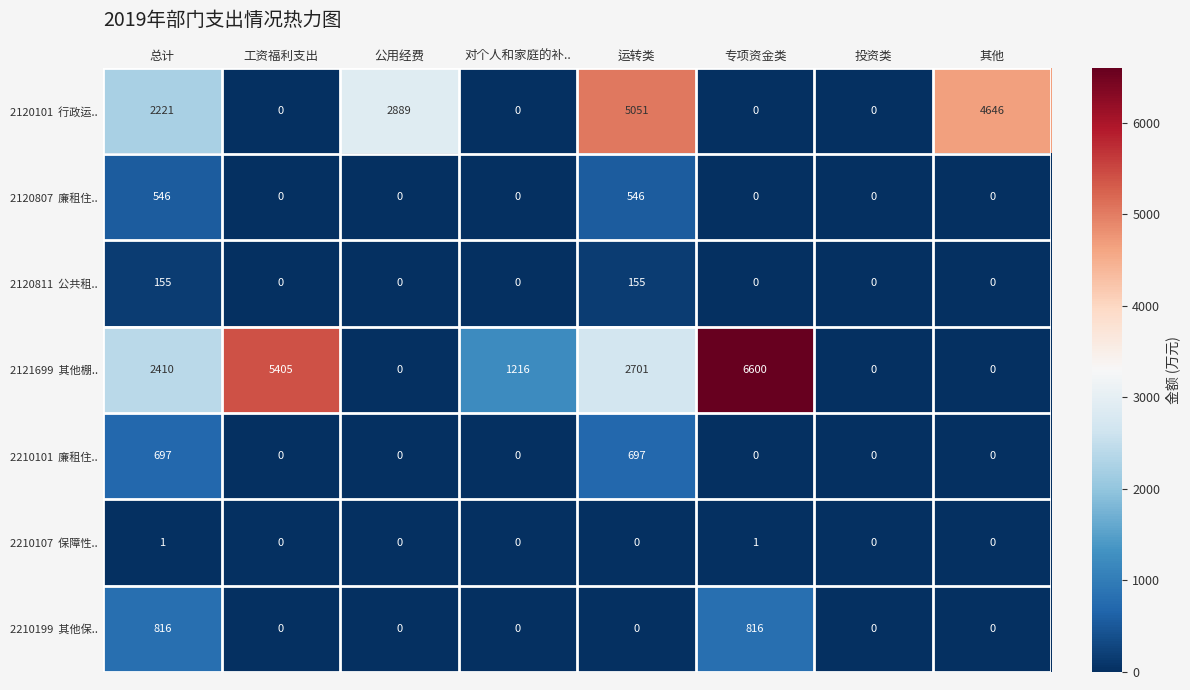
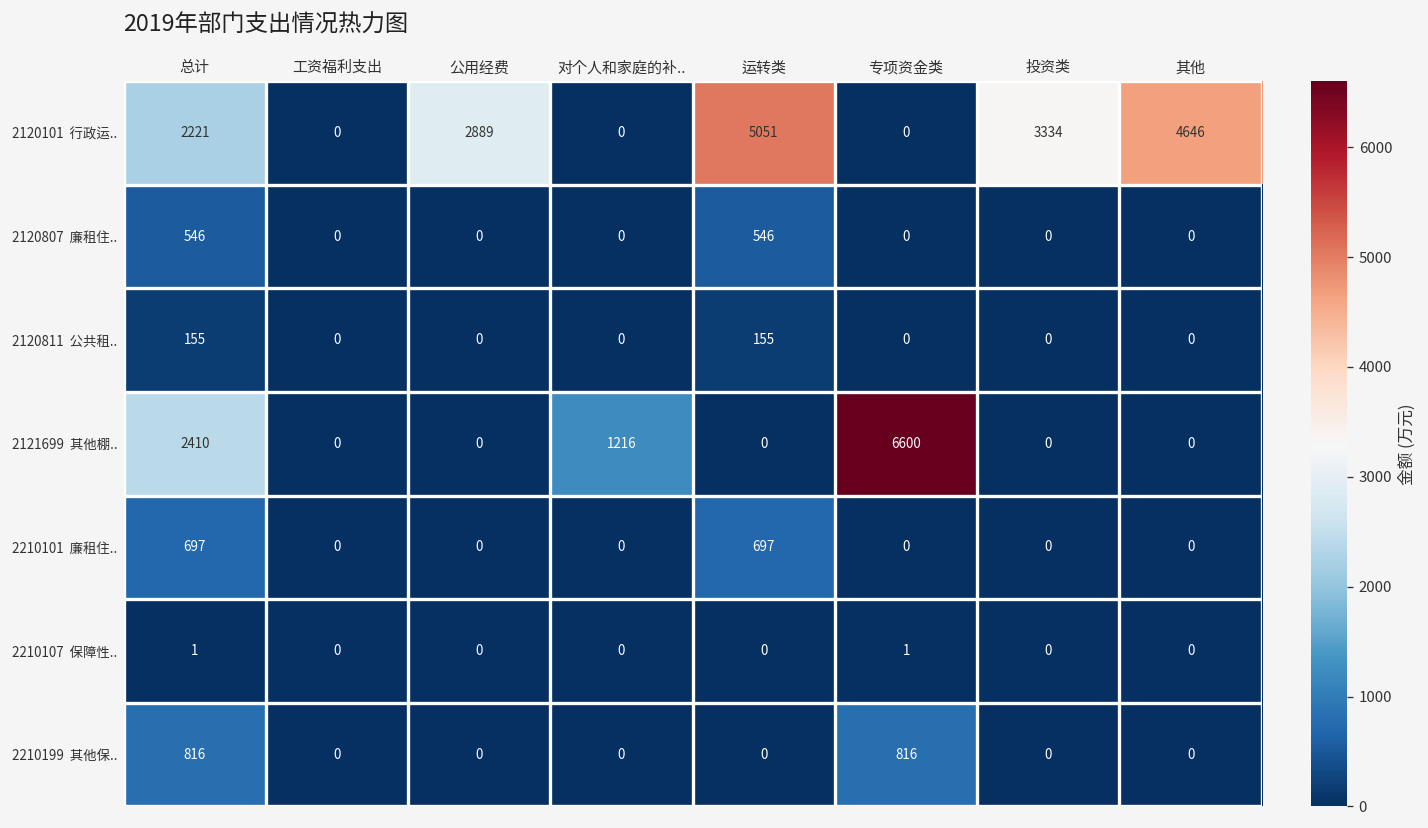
  {
    "2120101 行政运..": {
      "总计": 2221,
      "工资福利支出": 0,
      "公用经费": 2889,
      "对个人和家庭的补..": 0,
      "运转类": 5051,
      "专项资金类": 0,
-     "投资类": 0,
+     "投资类": 3334,
      "其他": 4646
    },
    "2120807 廉租住..": {
      "总计": 546,
      "工资福利支出": 0,
      "公用经费": 0,
      "对个人和家庭的补..": 0,
      "运转类": 546,
      "专项资金类": 0,
      "投资类": 0,
      "其他": 0
    },
    "2120811 公共租..": {
      "总计": 155,
      "工资福利支出": 0,
      "公用经费": 0,
      "对个人和家庭的补..": 0,
      "运转类": 155,
      "专项资金类": 0,
      "投资类": 0,
      "其他": 0
    },
    "2121699 其他棚..": {
      "总计": 2410,
-     "工资福利支出": 5405,
+     "工资福利支出": 0,
      "公用经费": 0,
      "对个人和家庭的补..": 1216,
-     "运转类": 2701,
+     "运转类": 0,
      "专项资金类": 6600,
      "投资类": 0,
      "其他": 0
    },
    "2210101 廉租住..": {
      "总计": 697,
      "工资福利支出": 0,
      "公用经费": 0,
      "对个人和家庭的补..": 0,
      "运转类": 697,
      "专项资金类": 0,
      "投资类": 0,
      "其他": 0
    },
    "2210107 保障性..": {
      "总计": 1,
      "工资福利支出": 0,
      "公用经费": 0,
      "对个人和家庭的补..": 0,
      "运转类": 0,
      "专项资金类": 1,
      "投资类": 0,
      "其他": 0
    },
    "2210199 其他保..": {
      "总计": 816,
      "工资福利支出": 0,
      "公用经费": 0,
      "对个人和家庭的补..": 0,
      "运转类": 0,
      "专项资金类": 816,
      "投资类": 0,
      "其他": 0
    }
  }
